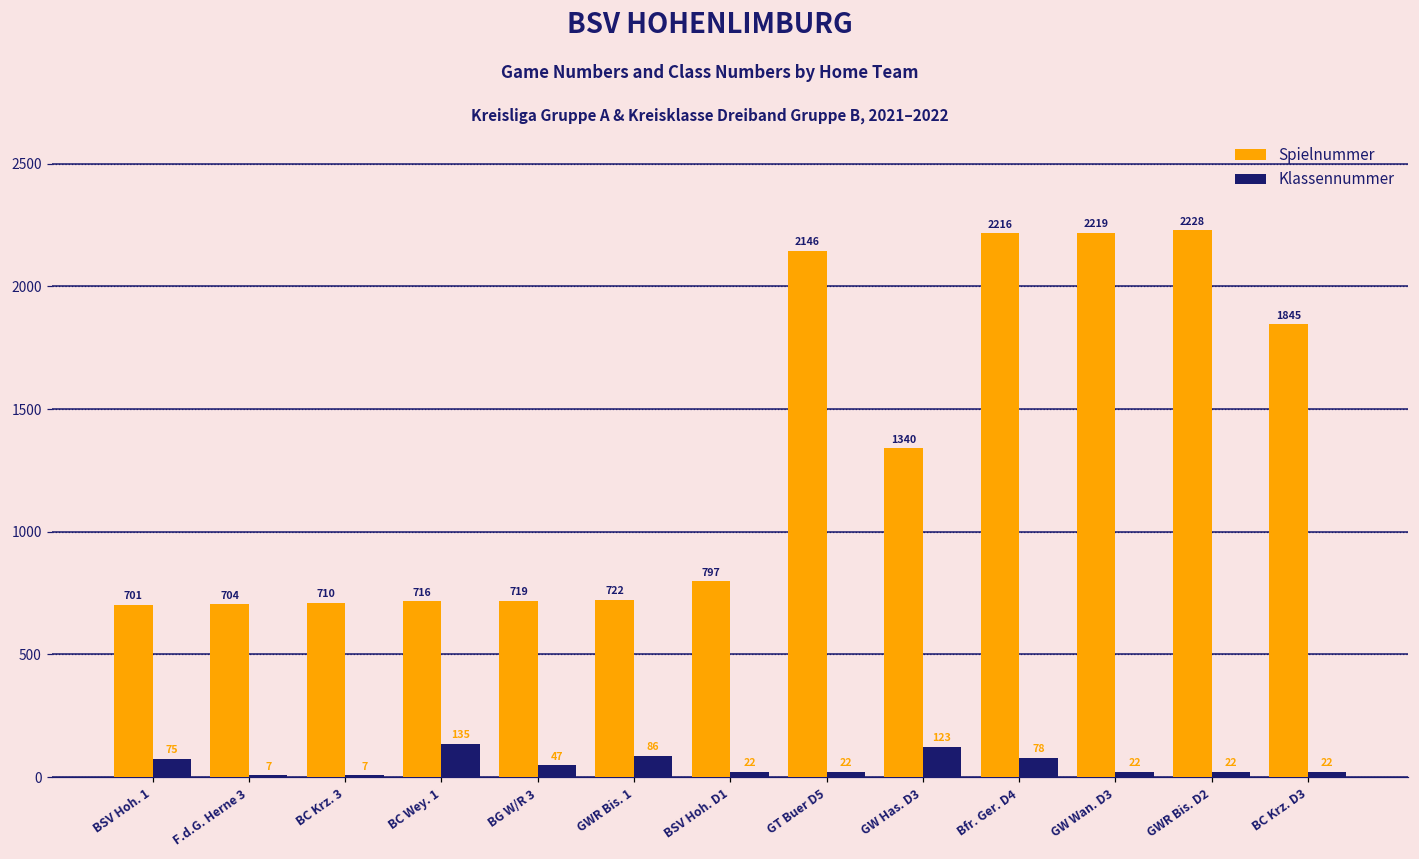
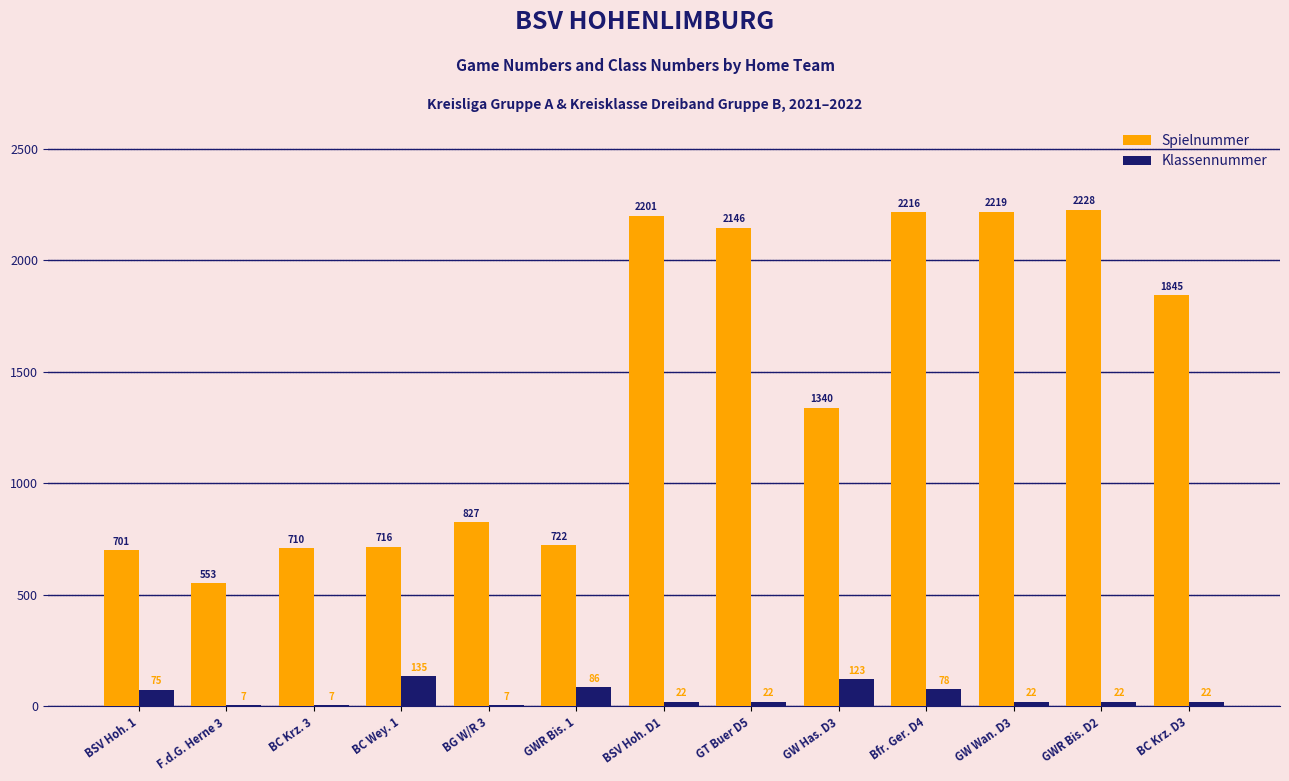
  {
    "Spielnummer": {
      "BSV Hoh. 1": 701,
-     "F.d.G. Herne 3": 704,
+     "F.d.G. Herne 3": 553,
      "BC Krz. 3": 710,
      "BC Wey. 1": 716,
-     "BG W/R 3": 719,
+     "BG W/R 3": 827,
      "GWR Bis. 1": 722,
-     "BSV Hoh. D1": 797,
+     "BSV Hoh. D1": 2201,
      "GT Buer D5": 2146,
      "GW Has. D3": 1340,
      "Bfr. Ger. D4": 2216,
      "GW Wan. D3": 2219,
      "GWR Bis. D2": 2228,
      "BC Krz. D3": 1845
    },
    "Klassennummer": {
      "BSV Hoh. 1": 75,
      "F.d.G. Herne 3": 7,
      "BC Krz. 3": 7,
      "BC Wey. 1": 135,
-     "BG W/R 3": 47,
+     "BG W/R 3": 7,
      "GWR Bis. 1": 86,
      "BSV Hoh. D1": 22,
      "GT Buer D5": 22,
      "GW Has. D3": 123,
      "Bfr. Ger. D4": 78,
      "GW Wan. D3": 22,
      "GWR Bis. D2": 22,
      "BC Krz. D3": 22
    }
  }
